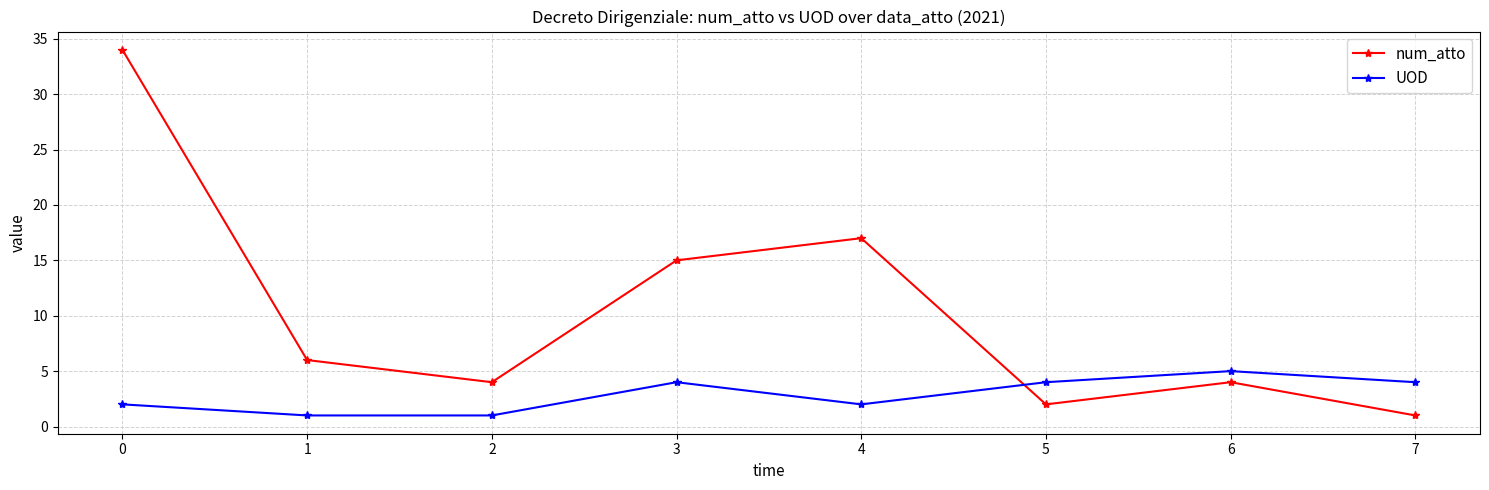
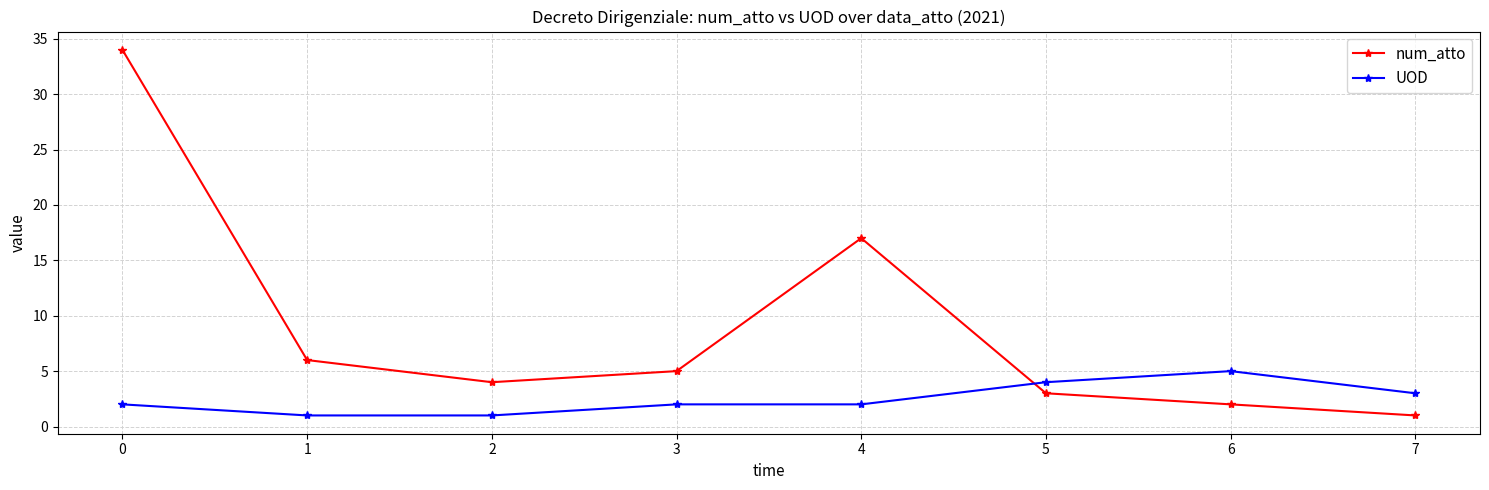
  {
    "num_atto": {
      "0": 34,
      "1": 6,
      "2": 4,
-     "3": 15,
+     "3": 5,
      "4": 17,
-     "5": 2,
-     "6": 4,
+     "5": 3,
+     "6": 2,
      "7": 1
    },
    "UOD": {
      "0": 2,
      "1": 1,
      "2": 1,
-     "3": 4,
+     "3": 2,
      "4": 2,
      "5": 4,
      "6": 5,
-     "7": 4
+     "7": 3
    }
  }
